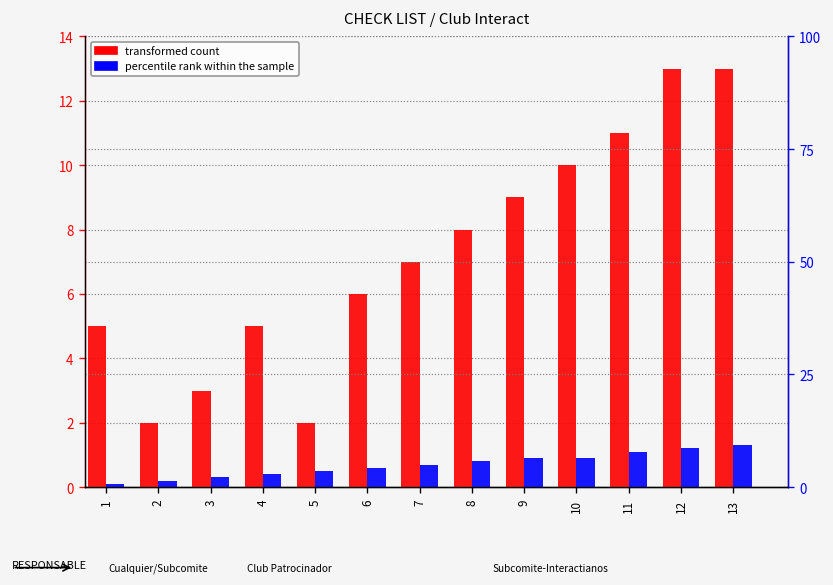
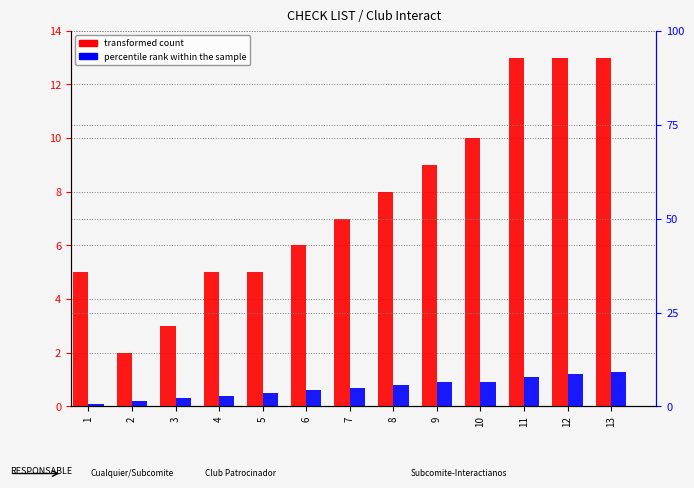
  {
    "transformed count": {
      "1": 5,
      "2": 2,
      "3": 3,
      "4": 5,
-     "5": 2,
+     "5": 5,
      "6": 6,
      "7": 7,
      "8": 8,
      "9": 9,
      "10": 10,
-     "11": 11,
+     "11": 13,
      "12": 13,
      "13": 13
    },
    "percentile rank within the sample": {
      "1": 0.1,
      "2": 0.2,
      "3": 0.3,
      "4": 0.4,
      "5": 0.5,
      "6": 0.6,
      "7": 0.7,
      "8": 0.8,
      "9": 0.9,
      "10": 0.9,
      "11": 1.1,
      "12": 1.2,
      "13": 1.3
    }
  }
